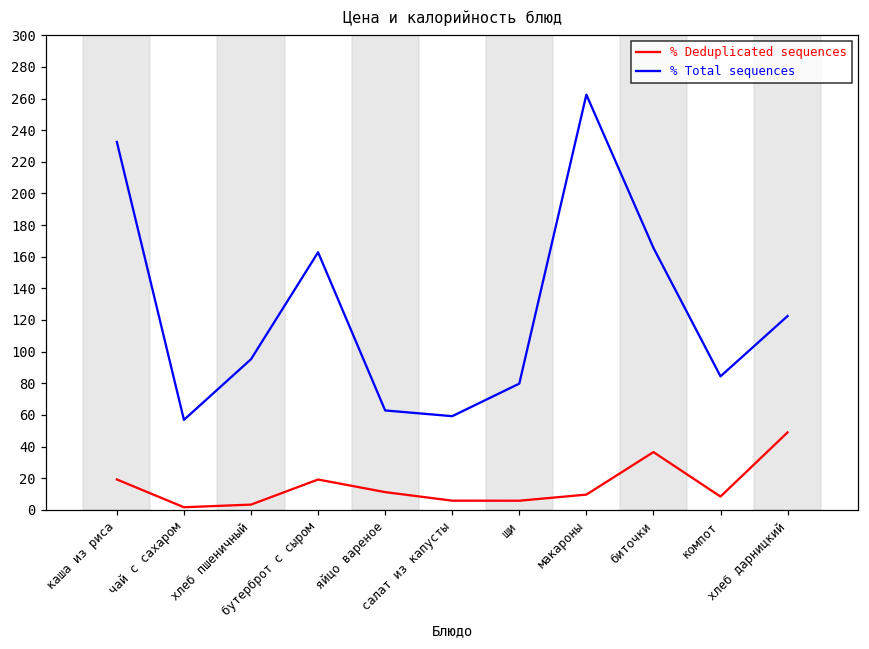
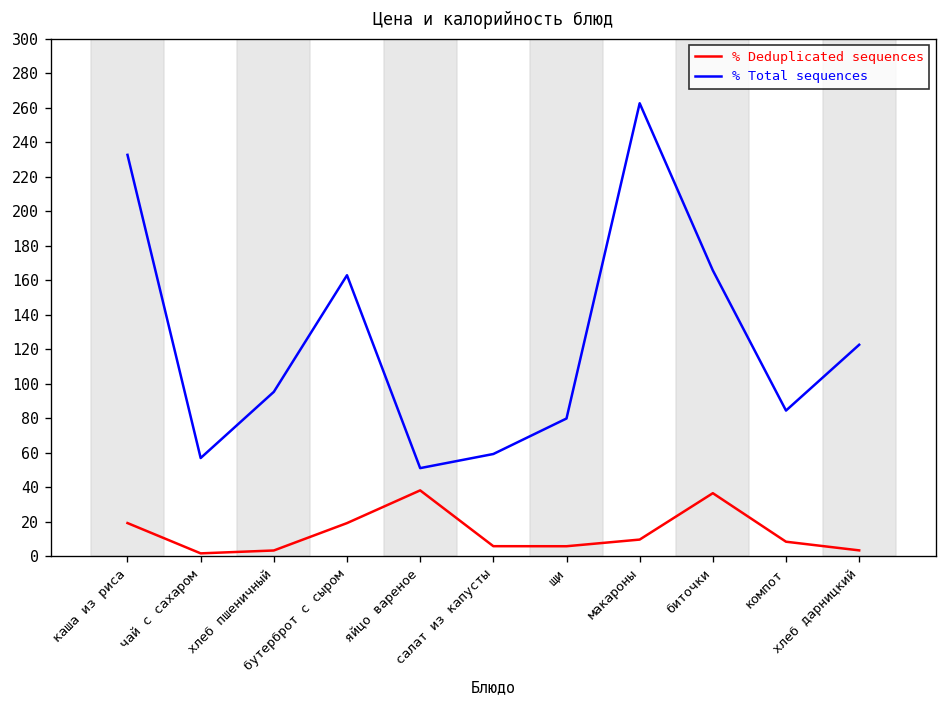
  {
    "% Deduplicated sequences": {
      "каша из риса": 19,
      "чай с сахаром": 2,
      "хлеб пшеничный": 3,
      "бутерброт с сыром": 19,
-     "яйцо вареное": 11,
+     "яйцо вареное": 38,
      "салат из капусты": 6,
      "щи": 6,
      "макароны": 10,
      "биточки": 36,
      "компот": 8,
-     "хлеб дарницкий": 49
+     "хлеб дарницкий": 3
    },
    "% Total sequences": {
      "каша из риса": 233,
      "чай с сахаром": 57,
      "хлеб пшеничный": 95,
      "бутерброт с сыром": 163,
-     "яйцо вареное": 63,
+     "яйцо вареное": 51,
      "салат из капусты": 59,
      "щи": 80,
      "макароны": 262,
      "биточки": 166,
      "компот": 84,
      "хлеб дарницкий": 123
    }
  }
